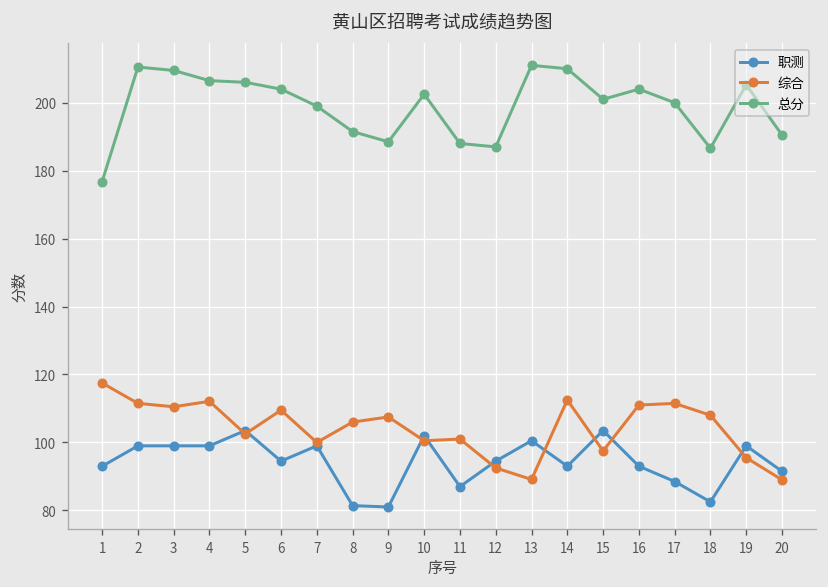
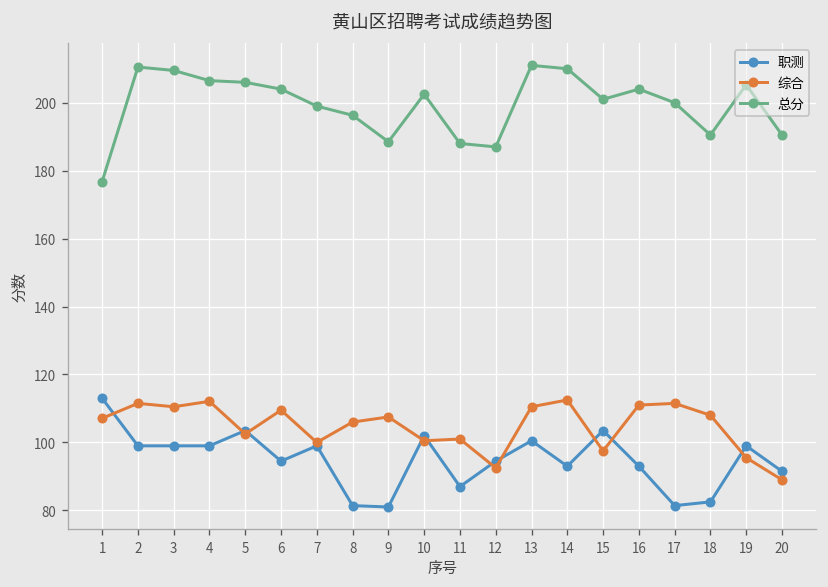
  {
    "职测": {
-     "1": 93,
+     "1": 113,
      "2": 99,
      "3": 99,
      "4": 99,
      "5": 104,
      "6": 95,
      "7": 99,
      "8": 81,
      "9": 81,
      "10": 102,
      "11": 87,
      "12": 95,
      "13": 101,
      "14": 93,
      "15": 104,
      "16": 93,
-     "17": 89,
+     "17": 81,
      "18": 83,
      "19": 99,
      "20": 92
    },
    "综合": {
-     "1": 118,
+     "1": 107,
      "2": 112,
      "3": 111,
      "4": 112,
      "5": 103,
      "6": 110,
      "7": 100,
      "8": 106,
      "9": 108,
      "10": 101,
      "11": 101,
      "12": 93,
-     "13": 89,
+     "13": 111,
      "14": 113,
      "15": 98,
      "16": 111,
      "17": 112,
      "18": 108,
      "19": 96,
      "20": 89
    },
    "总分": {
      "1": 177,
      "2": 211,
      "3": 210,
      "4": 207,
      "5": 206,
      "6": 204,
      "7": 199,
-     "8": 192,
+     "8": 196,
      "9": 189,
      "10": 203,
      "11": 188,
      "12": 187,
      "13": 211,
      "14": 210,
      "15": 201,
      "16": 204,
      "17": 200,
-     "18": 187,
+     "18": 191,
      "20": 191
    }
  }
